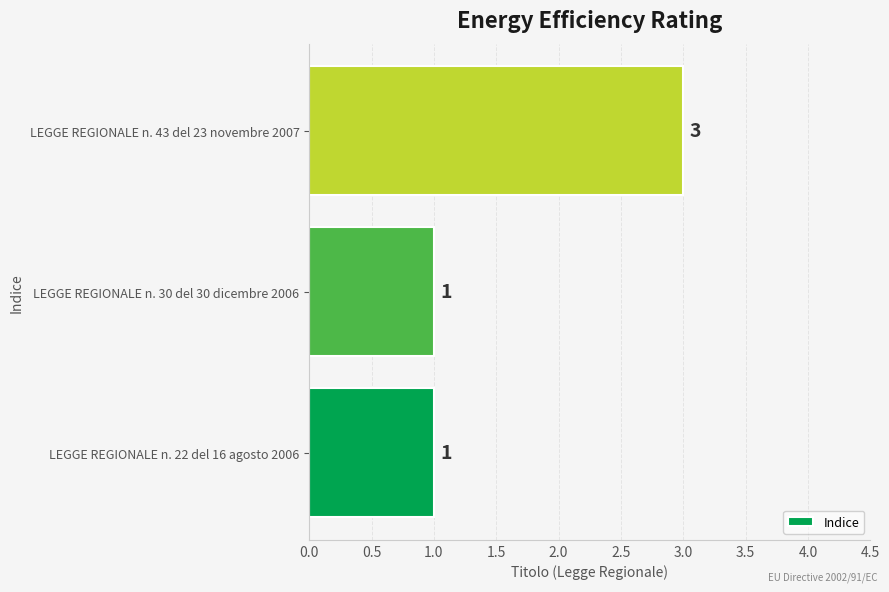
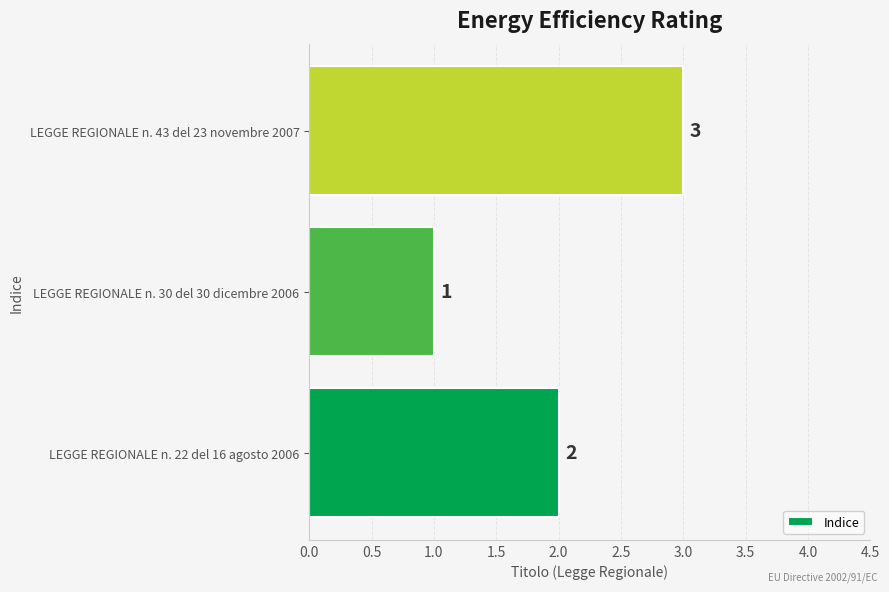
  {
    "LEGGE REGIONALE n. 43 del 23 novembre 2007": 3,
    "LEGGE REGIONALE n. 30 del 30 dicembre 2006": 1,
-   "LEGGE REGIONALE n. 22 del 16 agosto 2006": 1
+   "LEGGE REGIONALE n. 22 del 16 agosto 2006": 2
  }
